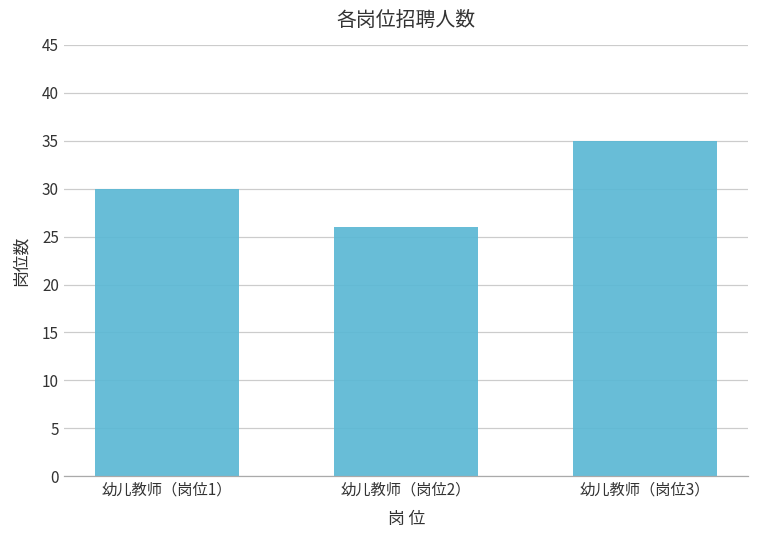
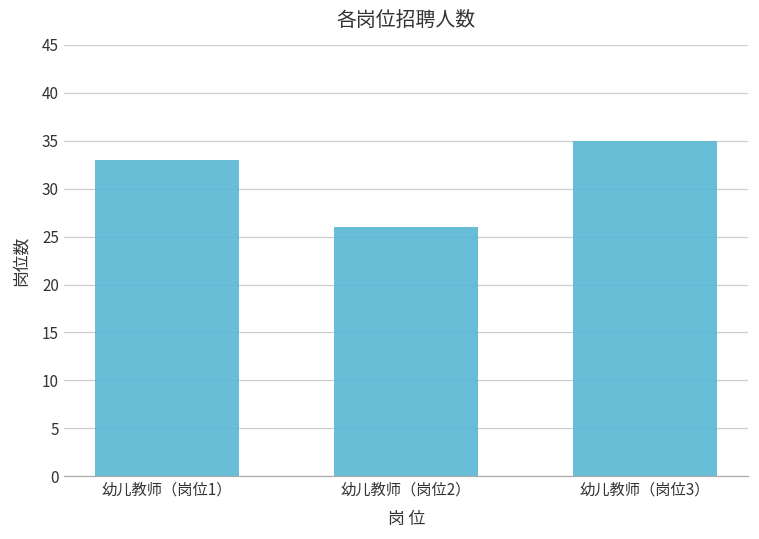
  {
-   "幼儿教师（岗位1）": 30,
+   "幼儿教师（岗位1）": 33,
    "幼儿教师（岗位2）": 26,
    "幼儿教师（岗位3）": 35
  }
